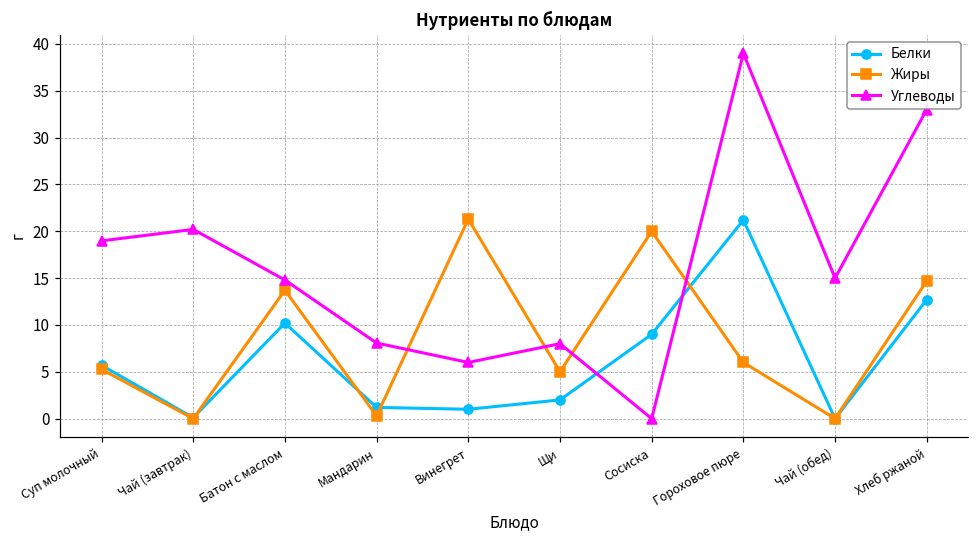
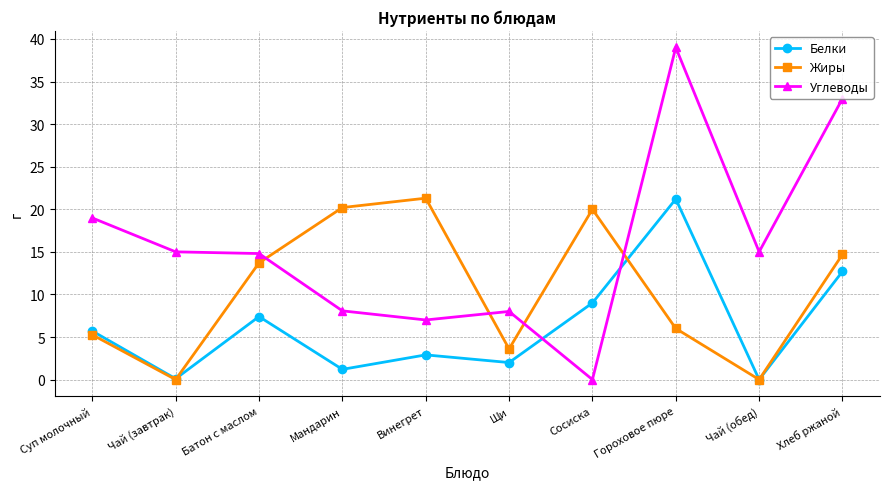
  {
    "Белки": {
      "Суп молочный": 6,
-     "Батон с маслом": 10,
+     "Батон с маслом": 7,
      "Мандарин": 1,
-     "Винегрет": 1,
+     "Винегрет": 3,
      "Щи": 2,
      "Сосиска": 9,
      "Гороховое пюре": 21,
      "Хлеб ржаной": 13
    },
    "Жиры": {
      "Суп молочный": 5,
      "Батон с маслом": 14,
-     "Мандарин": 0,
+     "Мандарин": 20,
      "Винегрет": 21,
-     "Щи": 5,
+     "Щи": 4,
      "Сосиска": 20,
      "Гороховое пюре": 6,
      "Хлеб ржаной": 15
    },
    "Углеводы": {
      "Суп молочный": 19,
-     "Чай (завтрак)": 20,
+     "Чай (завтрак)": 15,
      "Батон с маслом": 15,
      "Мандарин": 8,
-     "Винегрет": 6,
+     "Винегрет": 7,
      "Щи": 8,
      "Сосиска": 0,
      "Гороховое пюре": 39,
      "Чай (обед)": 15
    }
  }
